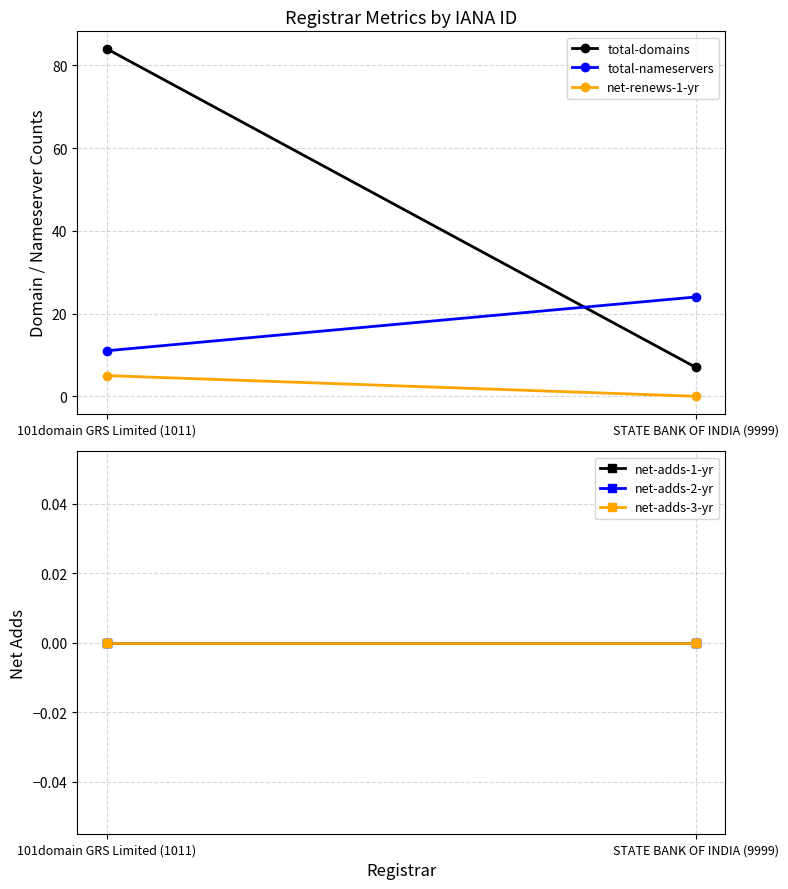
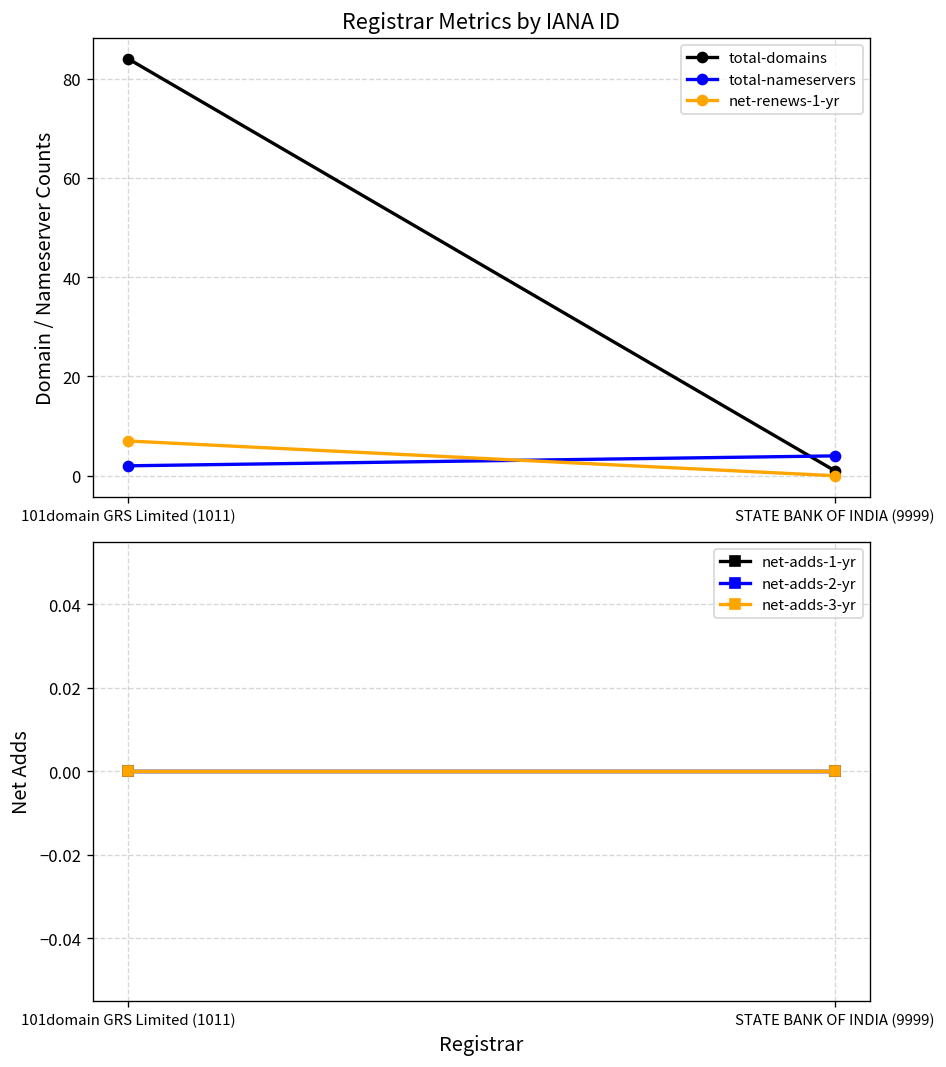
  {
    "Registrar Metrics by IANA ID": {
      "total-domains": {
        "101domain GRS Limited (1011)": 84,
-       "STATE BANK OF INDIA (9999)": 7
+       "STATE BANK OF INDIA (9999)": 1
      },
      "total-nameservers": {
-       "101domain GRS Limited (1011)": 11,
-       "STATE BANK OF INDIA (9999)": 24
+       "101domain GRS Limited (1011)": 2,
+       "STATE BANK OF INDIA (9999)": 4
      },
      "net-renews-1-yr": {
-       "101domain GRS Limited (1011)": 5,
+       "101domain GRS Limited (1011)": 7,
        "STATE BANK OF INDIA (9999)": 0
      }
    }
  }
